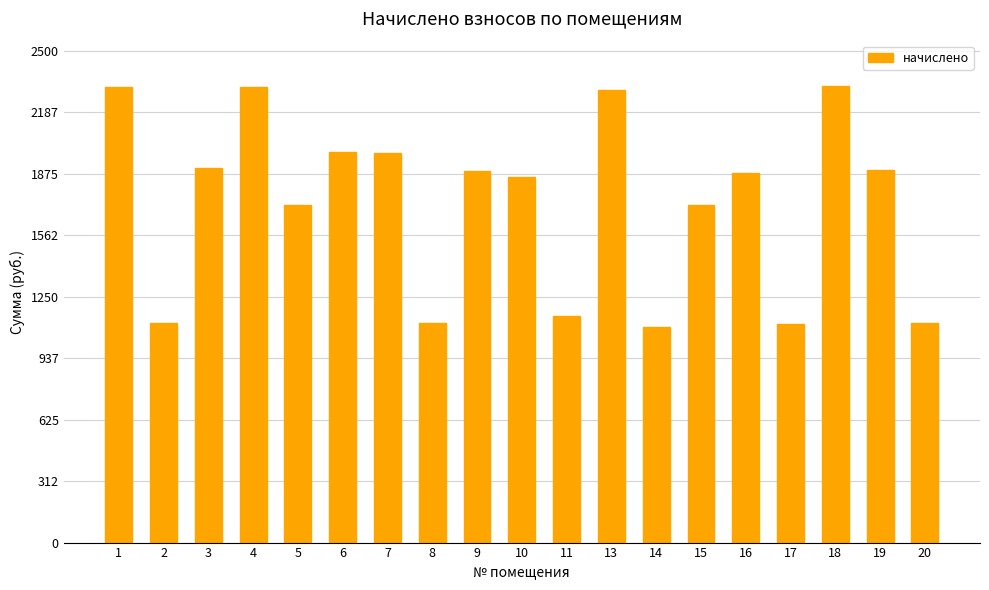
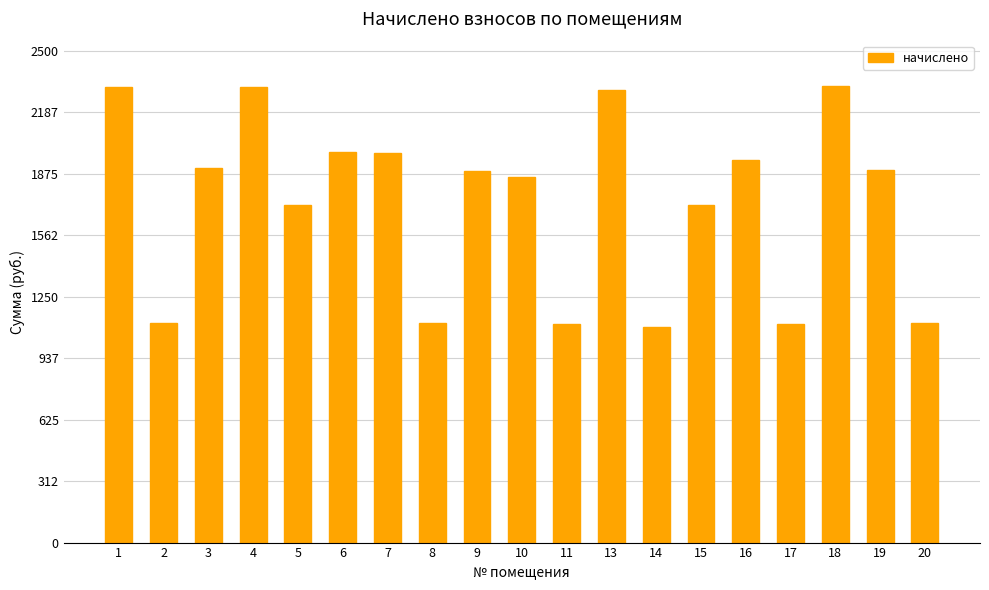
  {
    "1": 2320,
    "2": 1120,
    "3": 1910,
    "4": 2320,
    "5": 1710,
    "6": 1990,
    "7": 1980,
    "8": 1120,
    "9": 1890,
    "10": 1860,
-   "11": 1150,
+   "11": 1110,
    "13": 2300,
    "14": 1100,
    "15": 1710,
-   "16": 1880,
+   "16": 1950,
    "17": 1110,
    "18": 2320,
    "19": 1890,
    "20": 1120
  }
